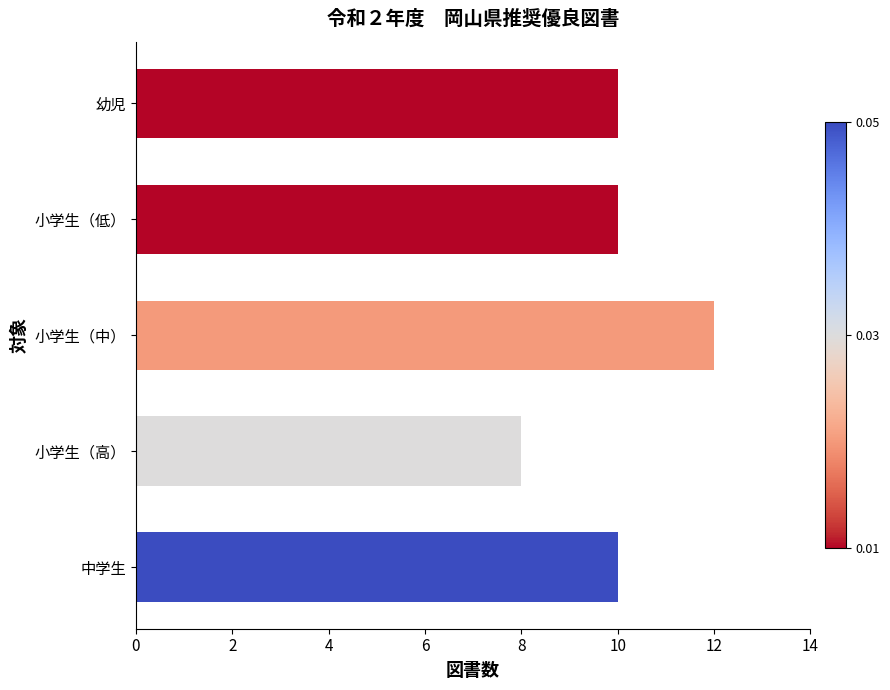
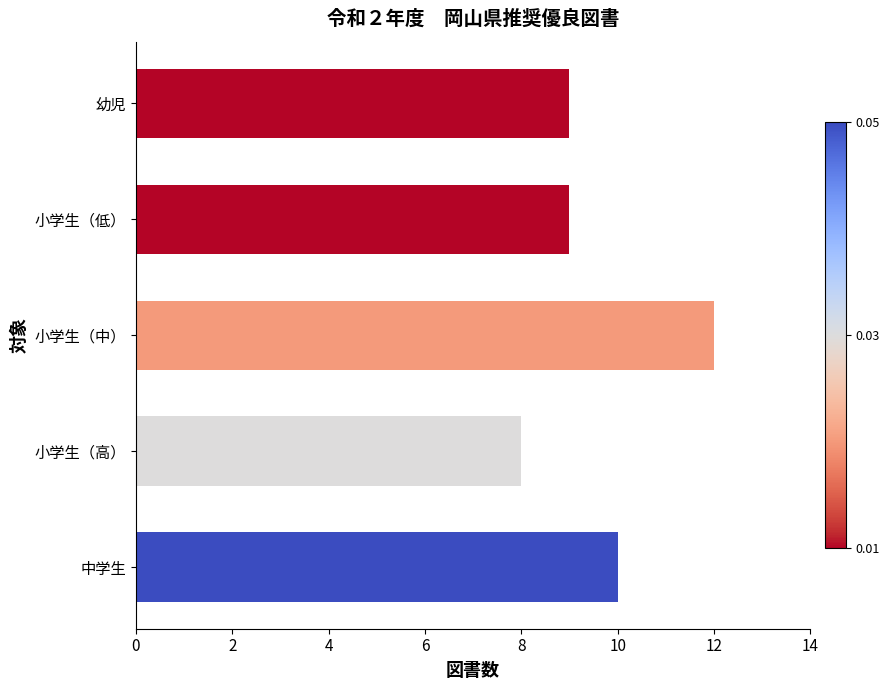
  {
-   "幼児": 10,
-   "小学生（低）": 10,
+   "幼児": 9,
+   "小学生（低）": 9,
    "小学生（中）": 12,
    "小学生（高）": 8,
    "中学生": 10
  }
